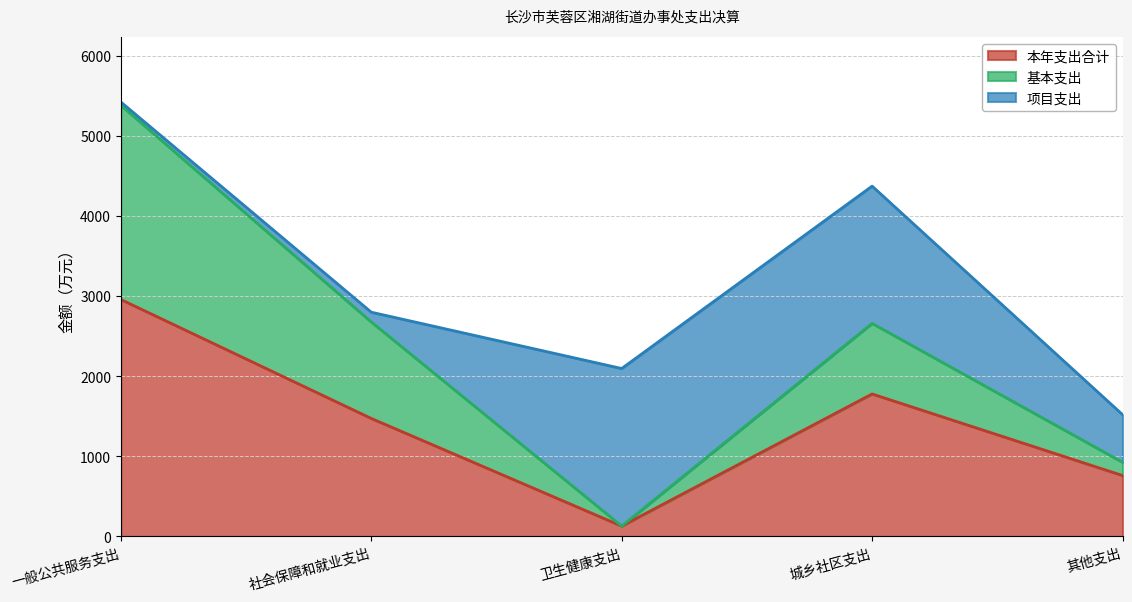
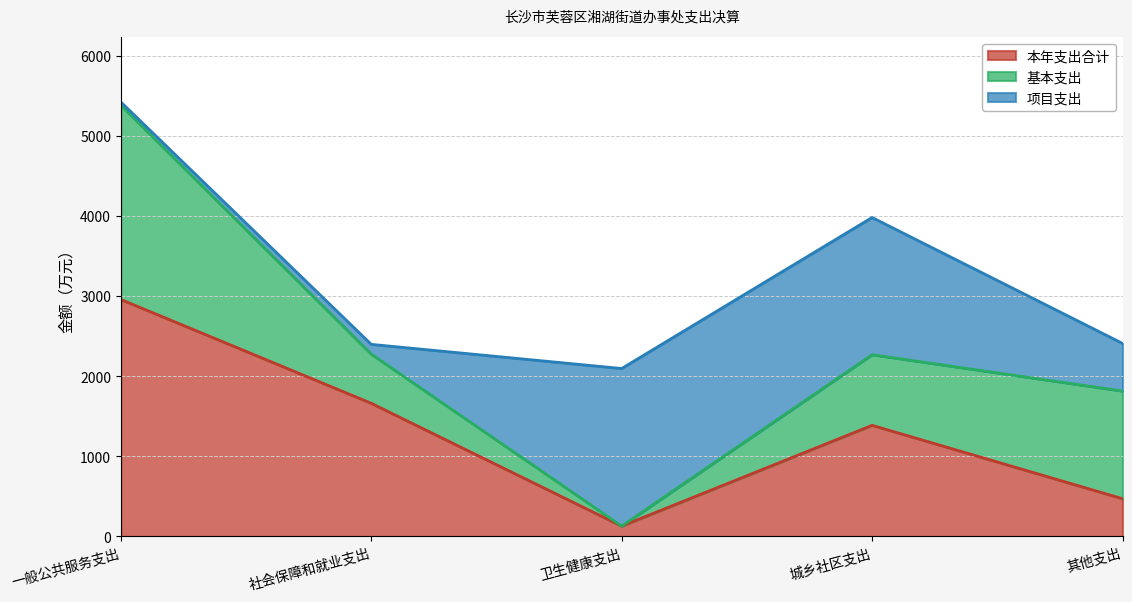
  {
    "本年支出合计": {
      "一般公共服务支出": 3000,
-     "社会保障和就业支出": 1500,
-     "城乡社区支出": 1800,
-     "其他支出": 800
+     "社会保障和就业支出": 1700,
+     "城乡社区支出": 1400,
+     "其他支出": 500
    },
    "基本支出": {
      "一般公共服务支出": 2400,
-     "社会保障和就业支出": 1200,
+     "社会保障和就业支出": 600,
      "城乡社区支出": 900,
-     "其他支出": 200
+     "其他支出": 1300
    },
    "项目支出": {
      "一般公共服务支出": 0,
      "社会保障和就业支出": 100,
      "卫生健康支出": 2000,
      "城乡社区支出": 1700,
      "其他支出": 600
    }
  }
